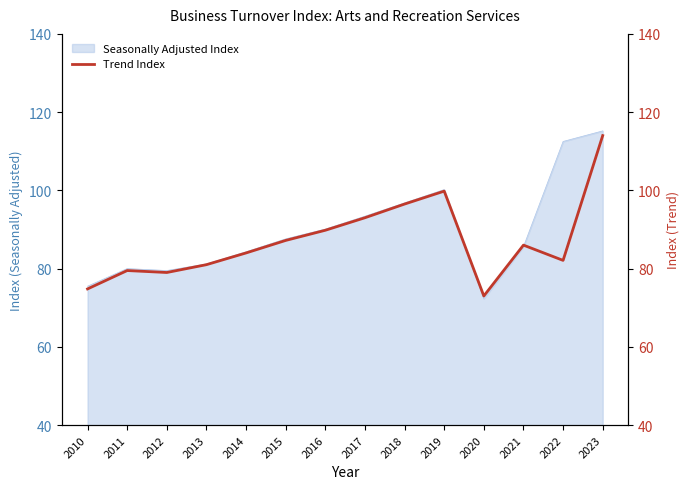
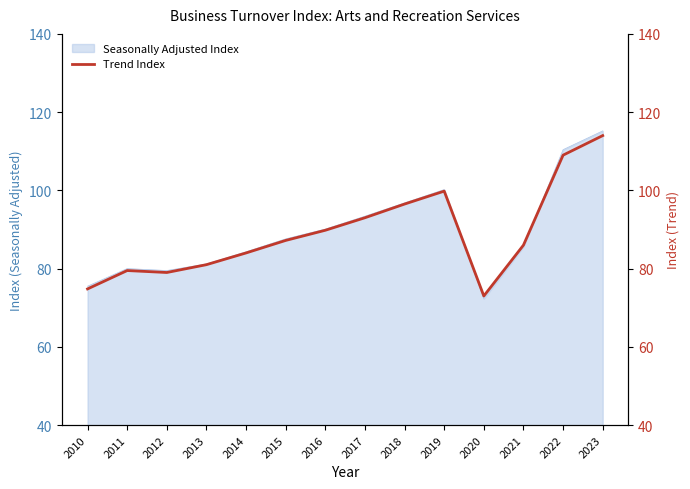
  {
    "Seasonally Adjusted Index": {
      "2010": 76,
      "2011": 80,
      "2012": 80,
      "2013": 81,
      "2014": 84,
      "2015": 88,
      "2016": 90,
      "2017": 93,
      "2018": 97,
      "2019": 100,
      "2020": 72,
      "2021": 86,
-     "2022": 113,
+     "2022": 110,
      "2023": 115
    },
    "Trend Index": {
      "2010": 75,
      "2011": 80,
      "2012": 79,
      "2013": 81,
      "2014": 84,
      "2015": 87,
      "2016": 90,
      "2017": 93,
      "2018": 97,
      "2019": 100,
      "2020": 73,
      "2021": 86,
-     "2022": 82,
+     "2022": 109,
      "2023": 114
    }
  }
